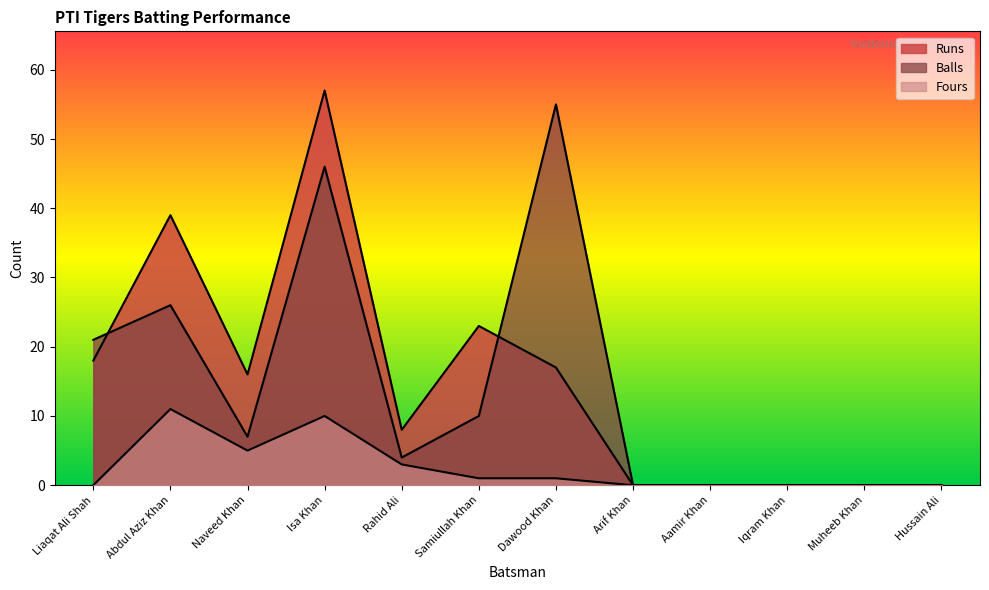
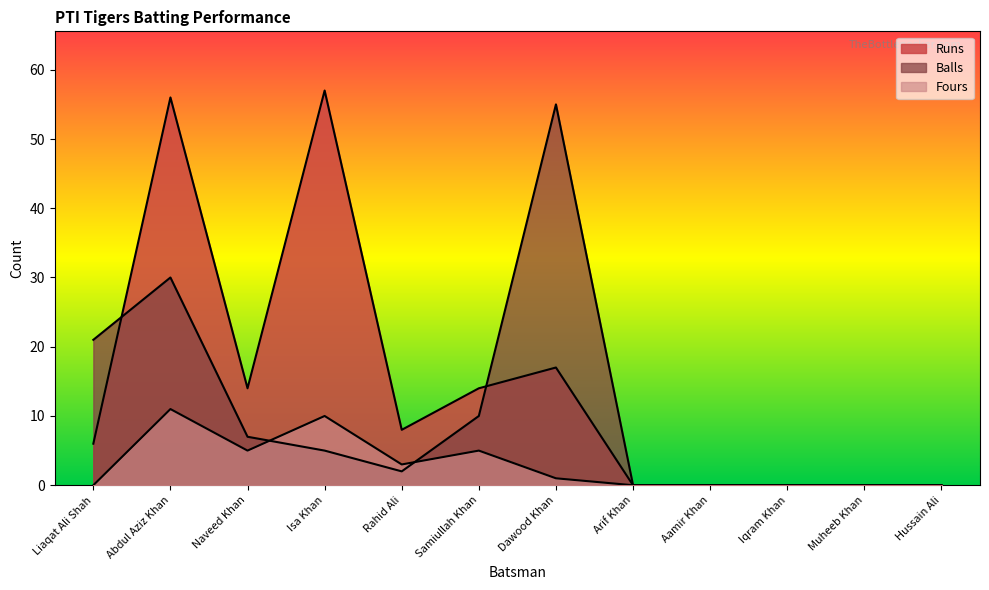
  {
    "Runs": {
-     "Liaqat Ali Shah": 18,
-     "Abdul Aziz Khan": 39,
-     "Naveed Khan": 16,
+     "Liaqat Ali Shah": 6,
+     "Abdul Aziz Khan": 56,
+     "Naveed Khan": 14,
      "Isa Khan": 57,
      "Rahid Ali": 8,
-     "Samiullah Khan": 23,
+     "Samiullah Khan": 14,
      "Dawood Khan": 17
    },
    "Balls": {
      "Liaqat Ali Shah": 21,
-     "Abdul Aziz Khan": 26,
+     "Abdul Aziz Khan": 30,
      "Naveed Khan": 7,
-     "Isa Khan": 46,
-     "Rahid Ali": 4,
+     "Isa Khan": 5,
+     "Rahid Ali": 2,
      "Samiullah Khan": 10,
      "Dawood Khan": 55
    },
    "Fours": {
      "Liaqat Ali Shah": 0,
      "Abdul Aziz Khan": 11,
      "Naveed Khan": 5,
      "Isa Khan": 10,
      "Rahid Ali": 3,
-     "Samiullah Khan": 1,
+     "Samiullah Khan": 5,
      "Dawood Khan": 1
    }
  }
